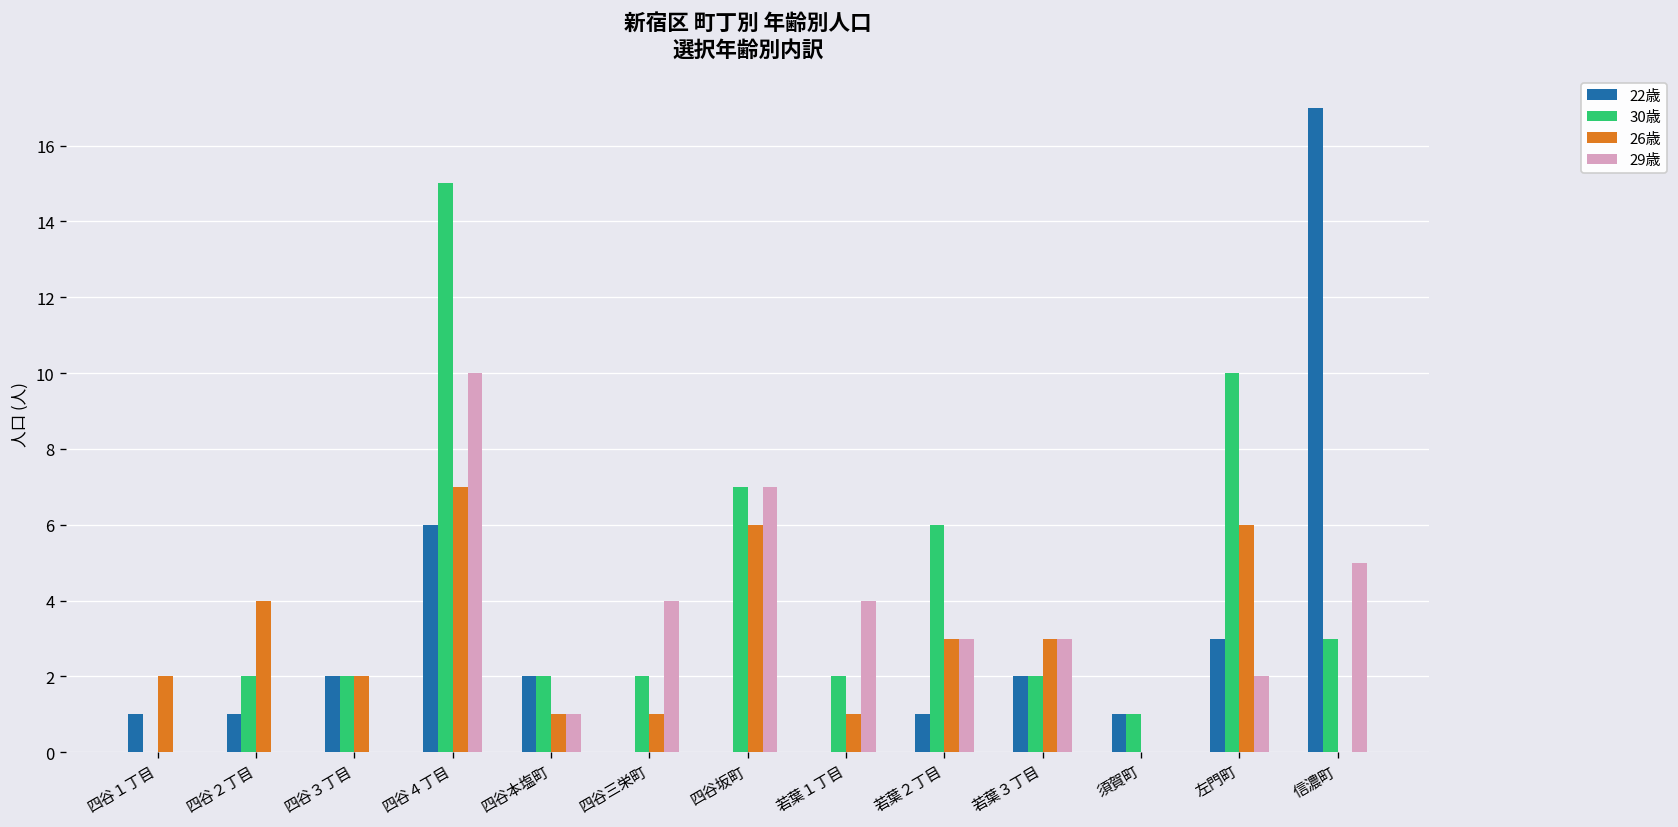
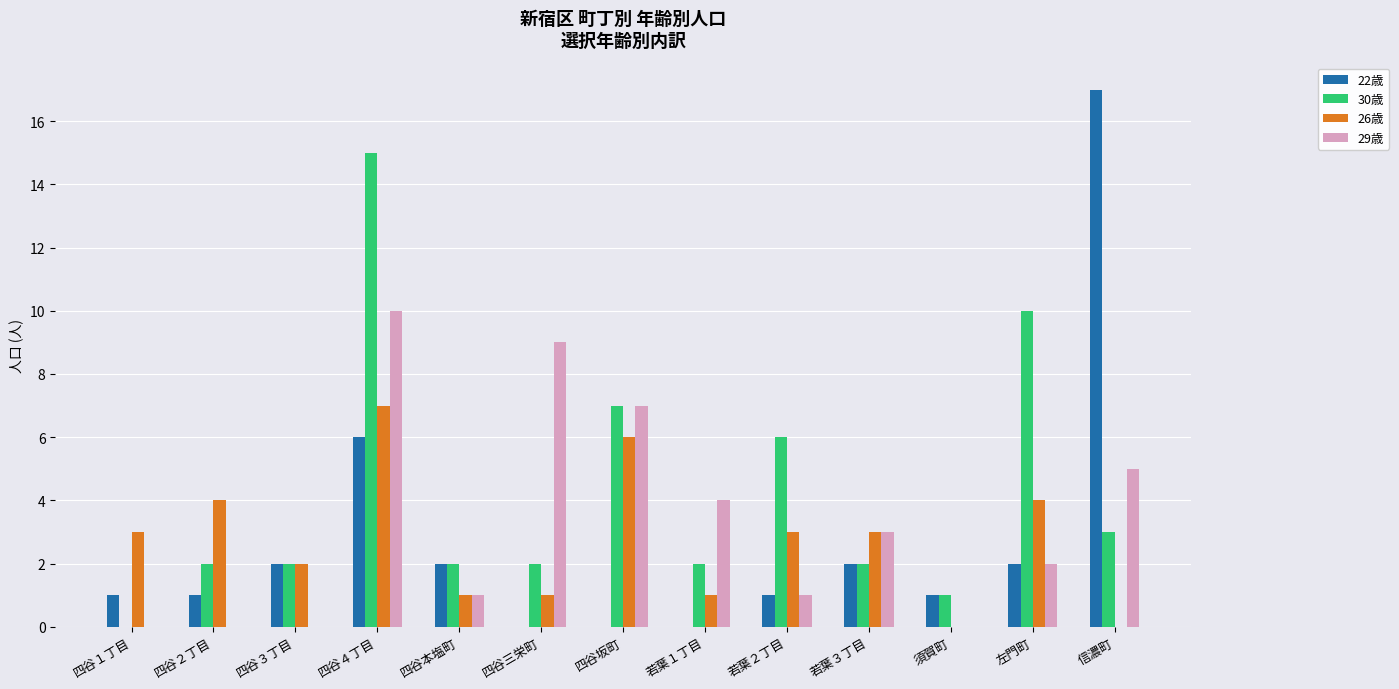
  {
    "22歳": {
      "四谷１丁目": 1,
      "四谷２丁目": 1,
      "四谷３丁目": 2,
      "四谷４丁目": 6,
      "四谷本塩町": 2,
      "四谷三栄町": 0,
      "四谷坂町": 0,
      "若葉１丁目": 0,
      "若葉２丁目": 1,
      "若葉３丁目": 2,
      "須賀町": 1,
-     "左門町": 3,
+     "左門町": 2,
      "信濃町": 17
    },
    "30歳": {
      "四谷１丁目": 0,
      "四谷２丁目": 2,
      "四谷３丁目": 2,
      "四谷４丁目": 15,
      "四谷本塩町": 2,
      "四谷三栄町": 2,
      "四谷坂町": 7,
      "若葉１丁目": 2,
      "若葉２丁目": 6,
      "若葉３丁目": 2,
      "須賀町": 1,
      "左門町": 10,
      "信濃町": 3
    },
    "26歳": {
-     "四谷１丁目": 2,
+     "四谷１丁目": 3,
      "四谷２丁目": 4,
      "四谷３丁目": 2,
      "四谷４丁目": 7,
      "四谷本塩町": 1,
      "四谷三栄町": 1,
      "四谷坂町": 6,
      "若葉１丁目": 1,
      "若葉２丁目": 3,
      "若葉３丁目": 3,
      "須賀町": 0,
-     "左門町": 6,
+     "左門町": 4,
      "信濃町": 0
    },
    "29歳": {
      "四谷１丁目": 0,
      "四谷２丁目": 0,
      "四谷３丁目": 0,
      "四谷４丁目": 10,
      "四谷本塩町": 1,
-     "四谷三栄町": 4,
+     "四谷三栄町": 9,
      "四谷坂町": 7,
      "若葉１丁目": 4,
-     "若葉２丁目": 3,
+     "若葉２丁目": 1,
      "若葉３丁目": 3,
      "須賀町": 0,
      "左門町": 2,
      "信濃町": 5
    }
  }
